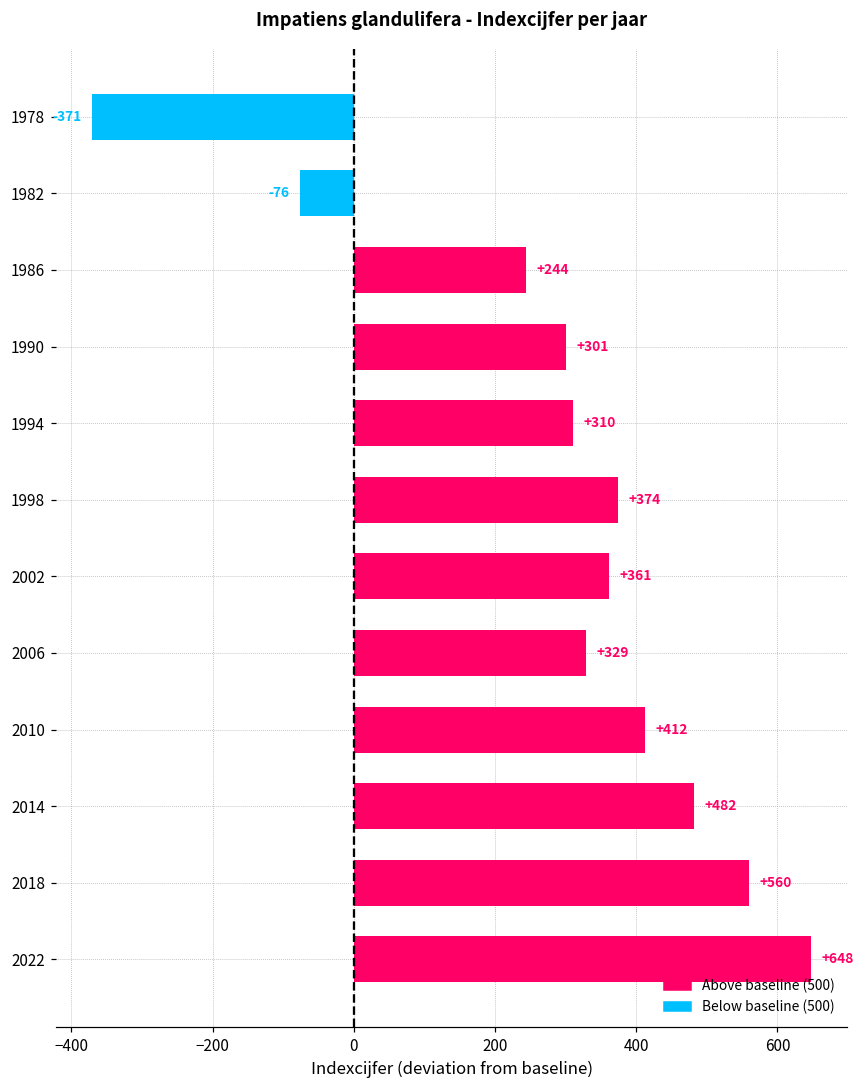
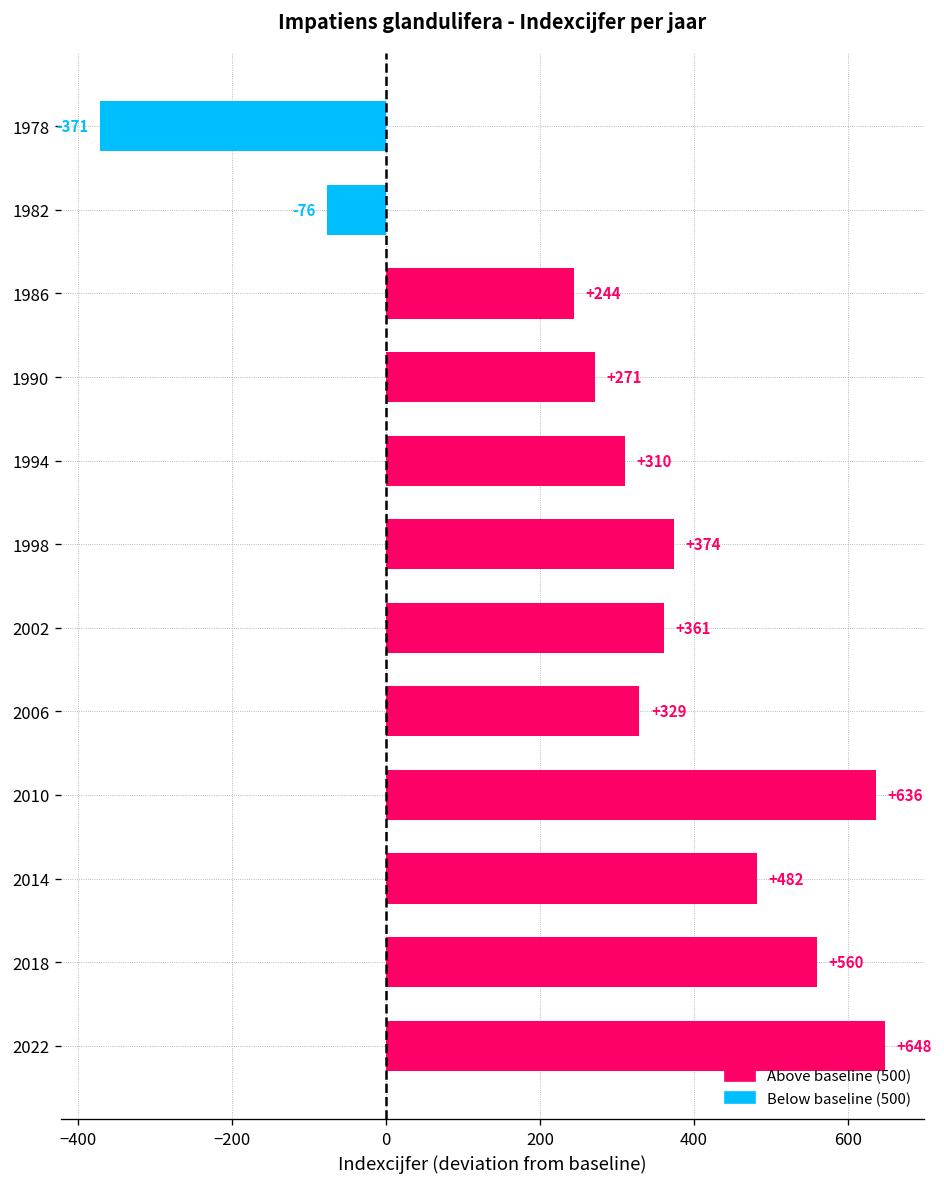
  {
    "1978": "-371",
    "1982": "-76",
    "1986": "+244",
-   "1990": "+301",
+   "1990": "+271",
    "1994": "+310",
    "1998": "+374",
    "2002": "+361",
    "2006": "+329",
-   "2010": "+412",
+   "2010": "+636",
    "2014": "+482",
    "2018": "+560",
    "2022": "+648"
  }
